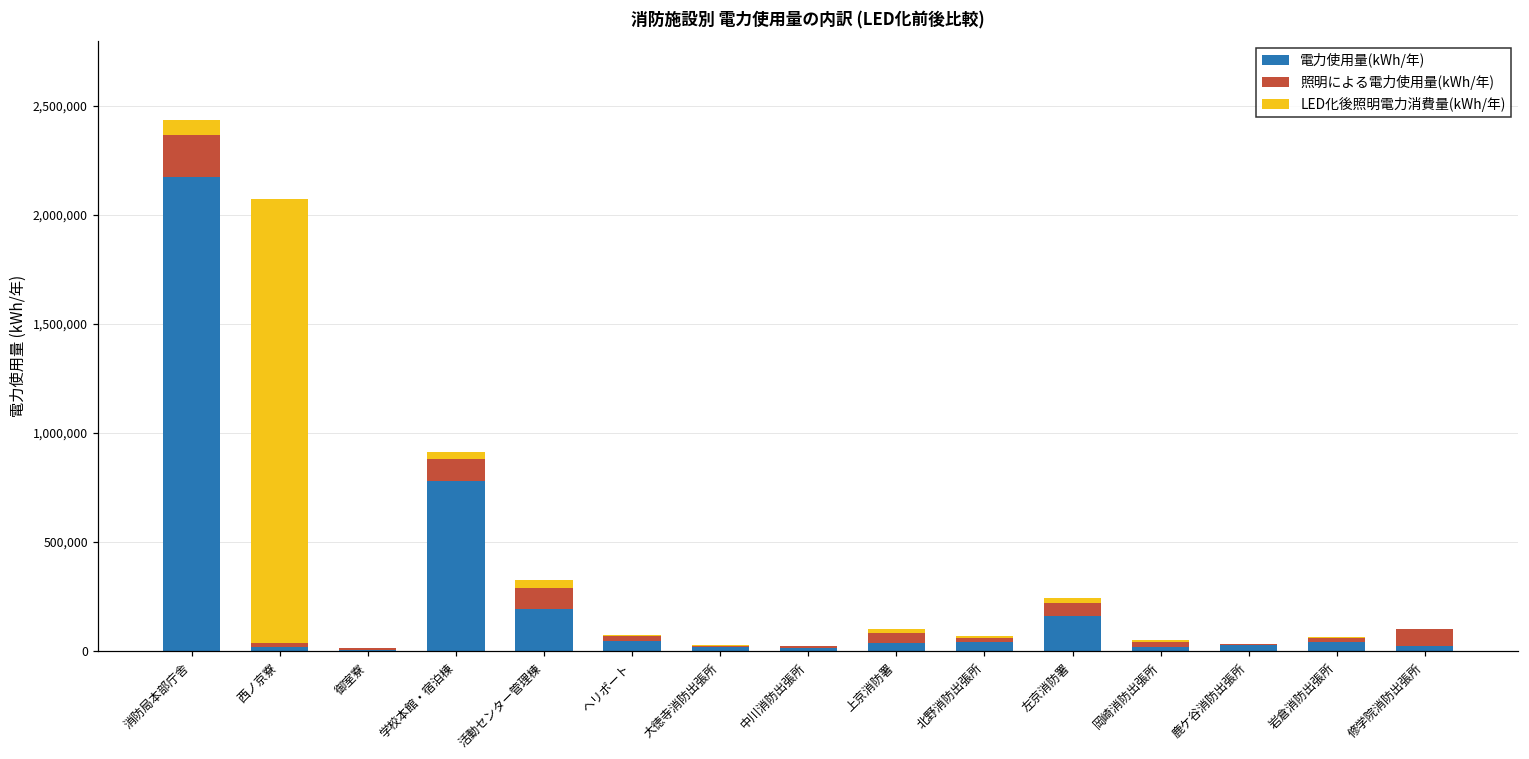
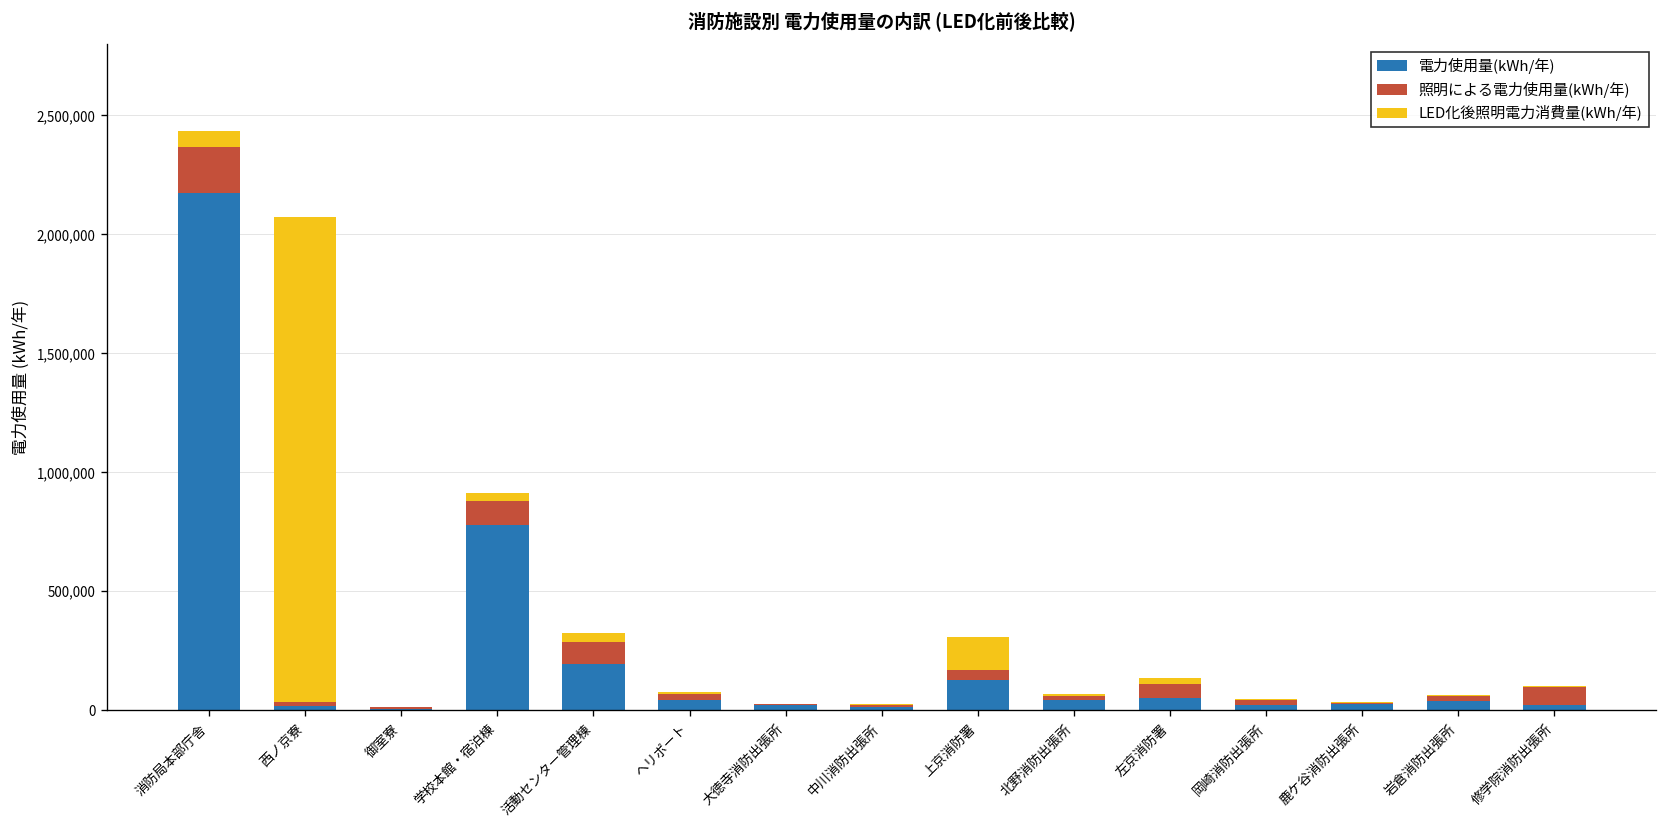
  {
    "電力使用量(kWh/年)": {
      "消防局本部庁舎": "2,170,000",
      "西ノ京寮": "20,000",
      "学校本館・宿泊棟": "780,000",
      "活動センター管理棟": "200,000",
      "ヘリポート": "50,000",
      "大徳寺消防出張所": "20,000",
      "中川消防出張所": "20,000",
-     "上京消防署": "40,000",
+     "上京消防署": "130,000",
      "北野消防出張所": "40,000",
-     "左京消防署": "160,000",
+     "左京消防署": "50,000",
      "岡崎消防出張所": "20,000",
      "鹿ケ谷消防出張所": "30,000",
      "岩倉消防出張所": "40,000",
      "修学院消防出張所": "20,000"
    },
    "照明による電力使用量(kWh/年)": {
      "消防局本部庁舎": "190,000",
      "西ノ京寮": "20,000",
      "学校本館・宿泊棟": "100,000",
      "活動センター管理棟": "90,000",
      "ヘリポート": "20,000",
      "上京消防署": "40,000",
      "北野消防出張所": "20,000",
      "左京消防署": "60,000",
      "岡崎消防出張所": "20,000",
      "岩倉消防出張所": "20,000",
      "修学院消防出張所": "80,000"
    },
    "LED化後照明電力消費量(kWh/年)": {
      "消防局本部庁舎": "60,000",
      "西ノ京寮": "2,040,000",
      "学校本館・宿泊棟": "30,000",
      "活動センター管理棟": "40,000",
-     "上京消防署": "20,000",
+     "上京消防署": "140,000",
      "左京消防署": "20,000"
    }
  }
